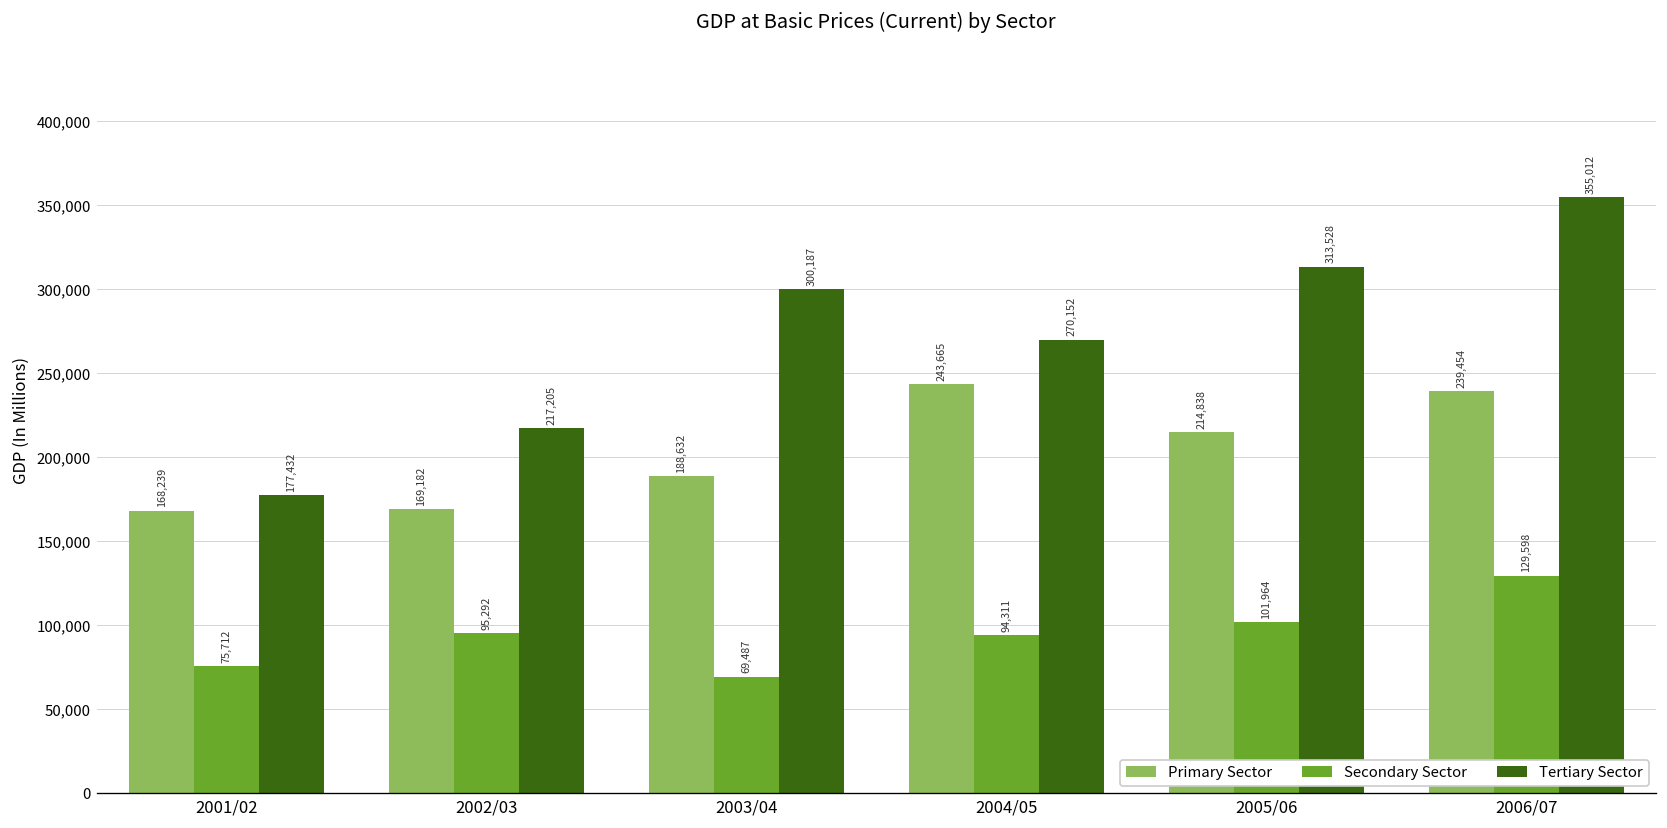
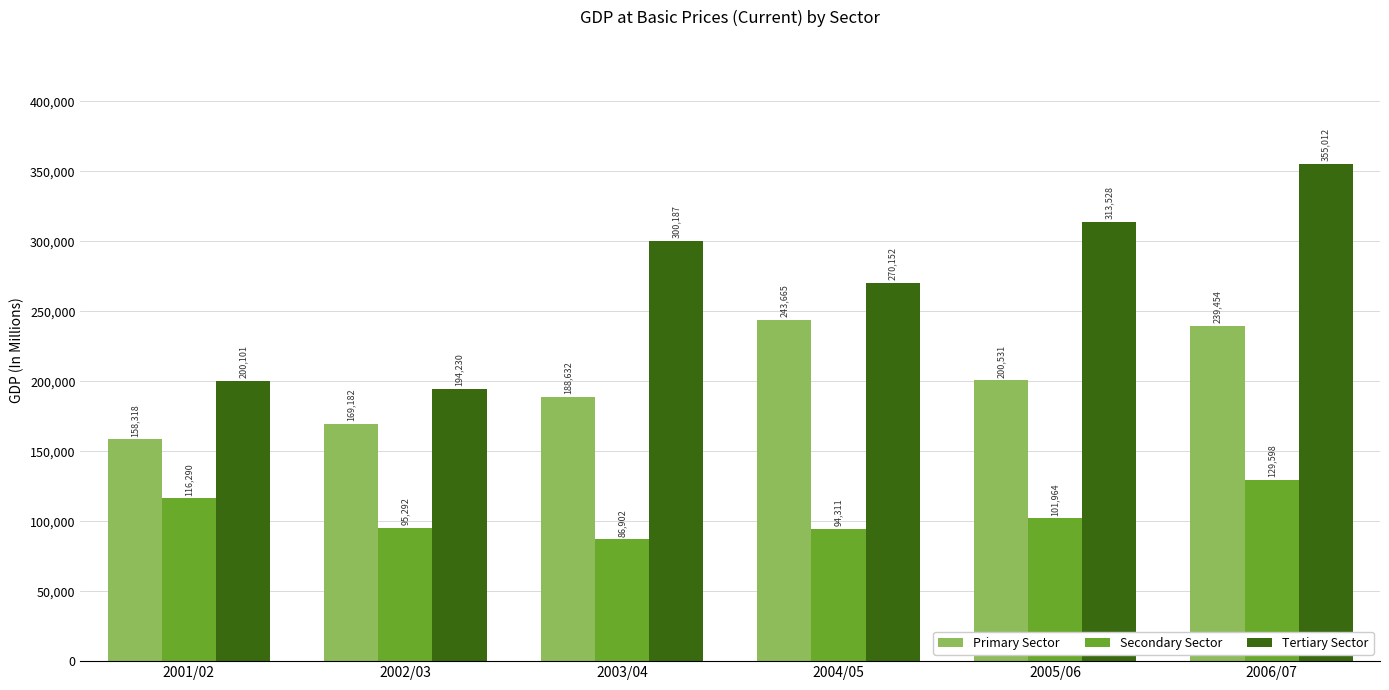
  {
    "Primary Sector": {
-     "2001/02": "168,239",
+     "2001/02": "158,318",
      "2002/03": "169,182",
      "2003/04": "188,632",
      "2004/05": "243,665",
-     "2005/06": "214,838",
+     "2005/06": "200,531",
      "2006/07": "239,454"
    },
    "Secondary Sector": {
-     "2001/02": "75,712",
+     "2001/02": "116,290",
      "2002/03": "95,292",
-     "2003/04": "69,487",
+     "2003/04": "86,902",
      "2004/05": "94,311",
      "2005/06": "101,964",
      "2006/07": "129,598"
    },
    "Tertiary Sector": {
-     "2001/02": "177,432",
-     "2002/03": "217,205",
+     "2001/02": "200,101",
+     "2002/03": "194,230",
      "2003/04": "300,187",
      "2004/05": "270,152",
      "2005/06": "313,528",
      "2006/07": "355,012"
    }
  }
